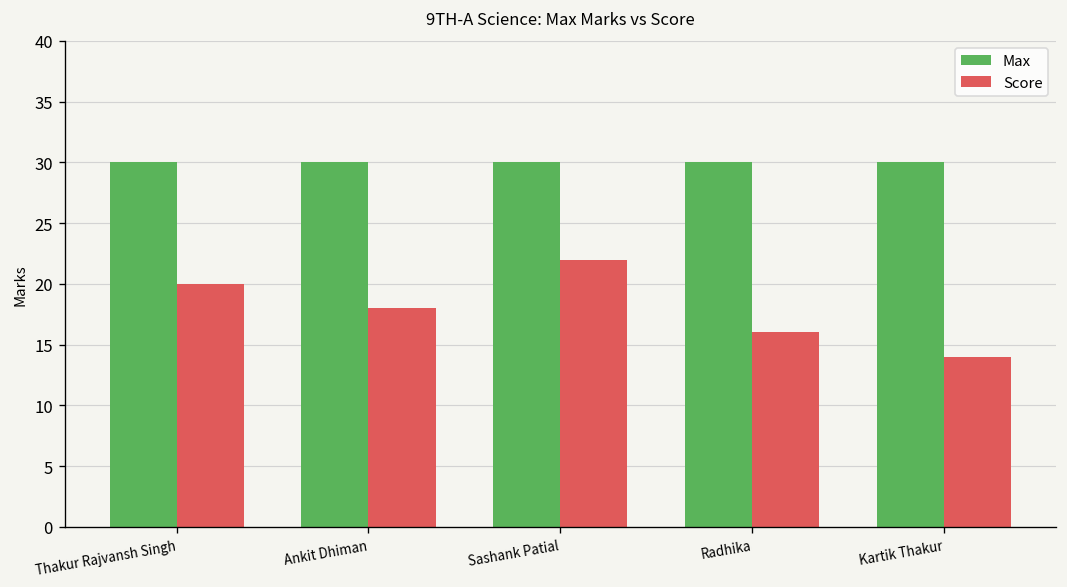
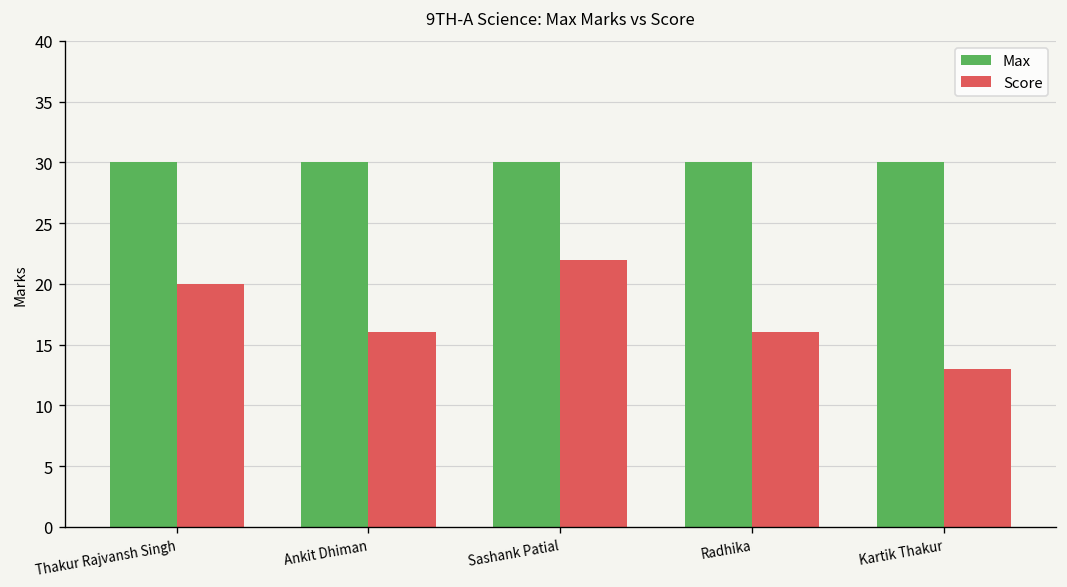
  {
    "Max": {
      "Thakur Rajvansh Singh": 30,
      "Ankit Dhiman": 30,
      "Sashank Patial": 30,
      "Radhika": 30,
      "Kartik Thakur": 30
    },
    "Score": {
      "Thakur Rajvansh Singh": 20,
-     "Ankit Dhiman": 18,
+     "Ankit Dhiman": 16,
      "Sashank Patial": 22,
      "Radhika": 16,
-     "Kartik Thakur": 14
+     "Kartik Thakur": 13
    }
  }
